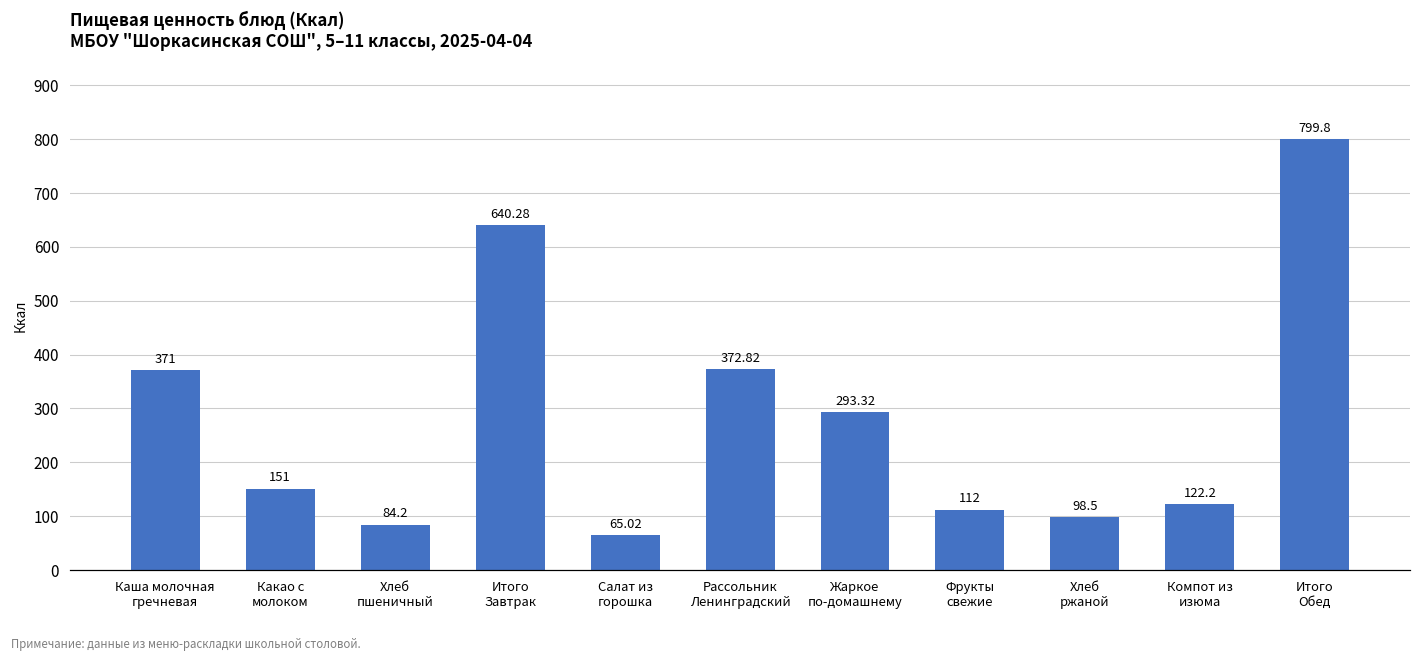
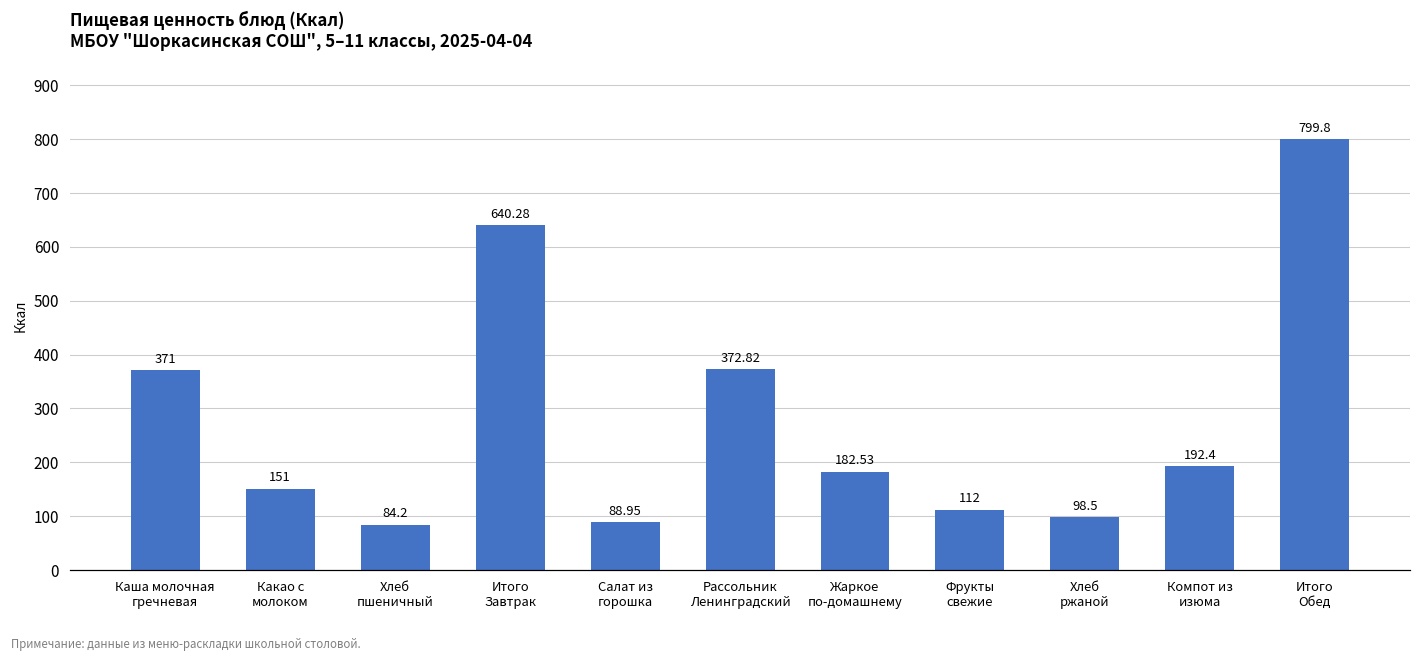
  {
    "Каша молочная гречневая": 371,
    "Какао с молоком": 151,
    "Хлеб пшеничный": 84.2,
    "Итого Завтрак": 640.28,
-   "Салат из горошка": 65.02,
+   "Салат из горошка": 88.95,
    "Рассольник Ленинградский": 372.82,
-   "Жаркое по-домашнему": 293.32,
+   "Жаркое по-домашнему": 182.53,
    "Фрукты свежие": 112,
    "Хлеб ржаной": 98.5,
-   "Компот из изюма": 122.2,
+   "Компот из изюма": 192.4,
    "Итого Обед": 799.8
  }
